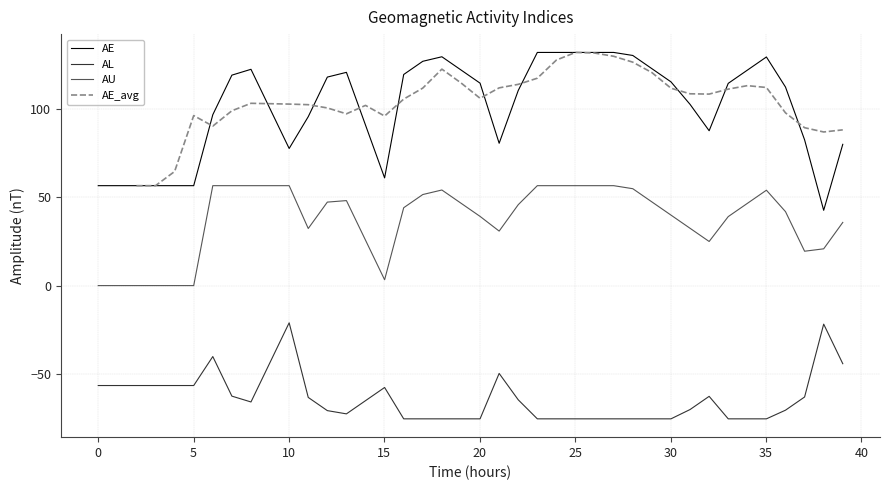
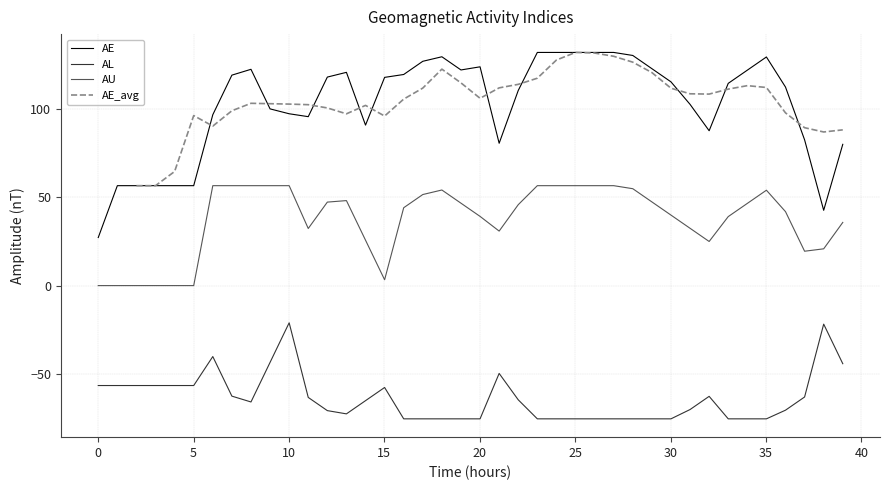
  {
    "AE": {
-     "0": 57,
+     "0": 27,
      "5": 57,
-     "10": 78,
-     "15": 61,
-     "20": 115
+     "10": 97,
+     "15": 118,
+     "20": 124
    },
    "AE_avg": {
      "5": 96,
      "10": 103,
      "15": 96,
      "20": 106
    }
  }
